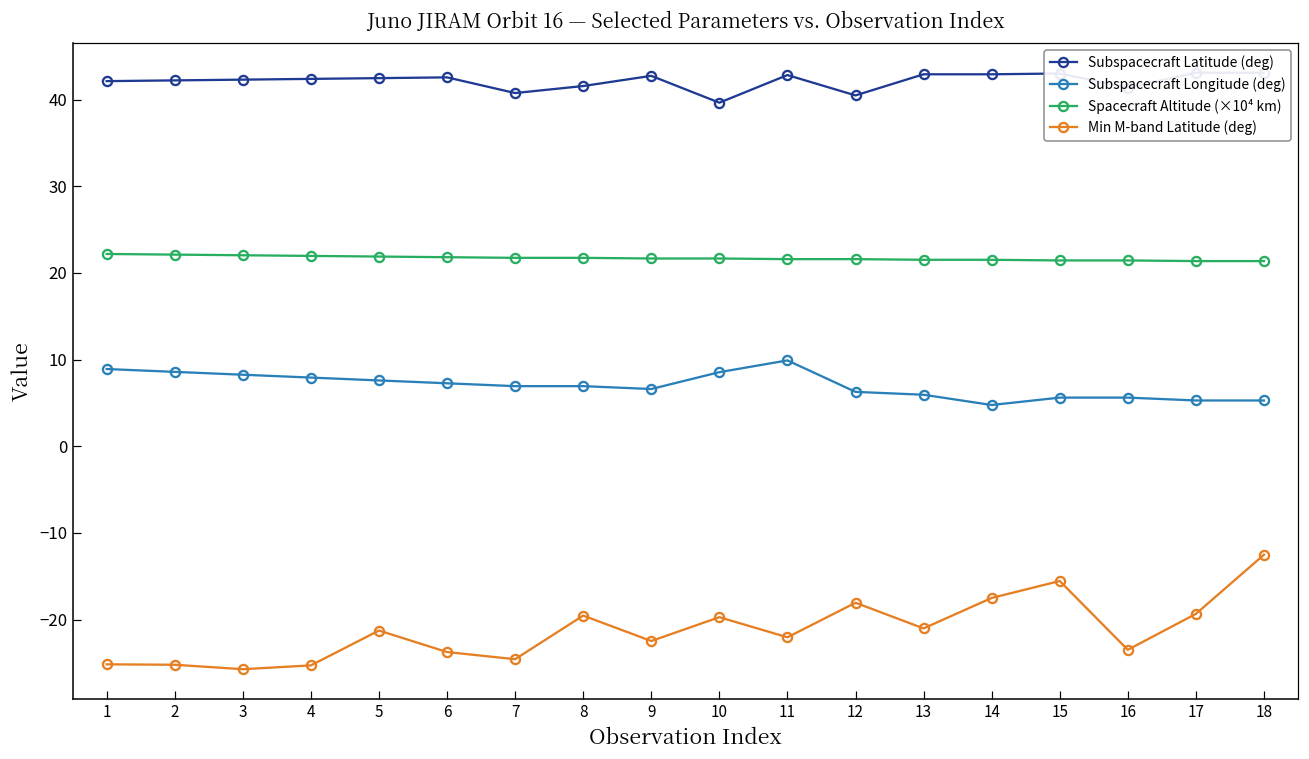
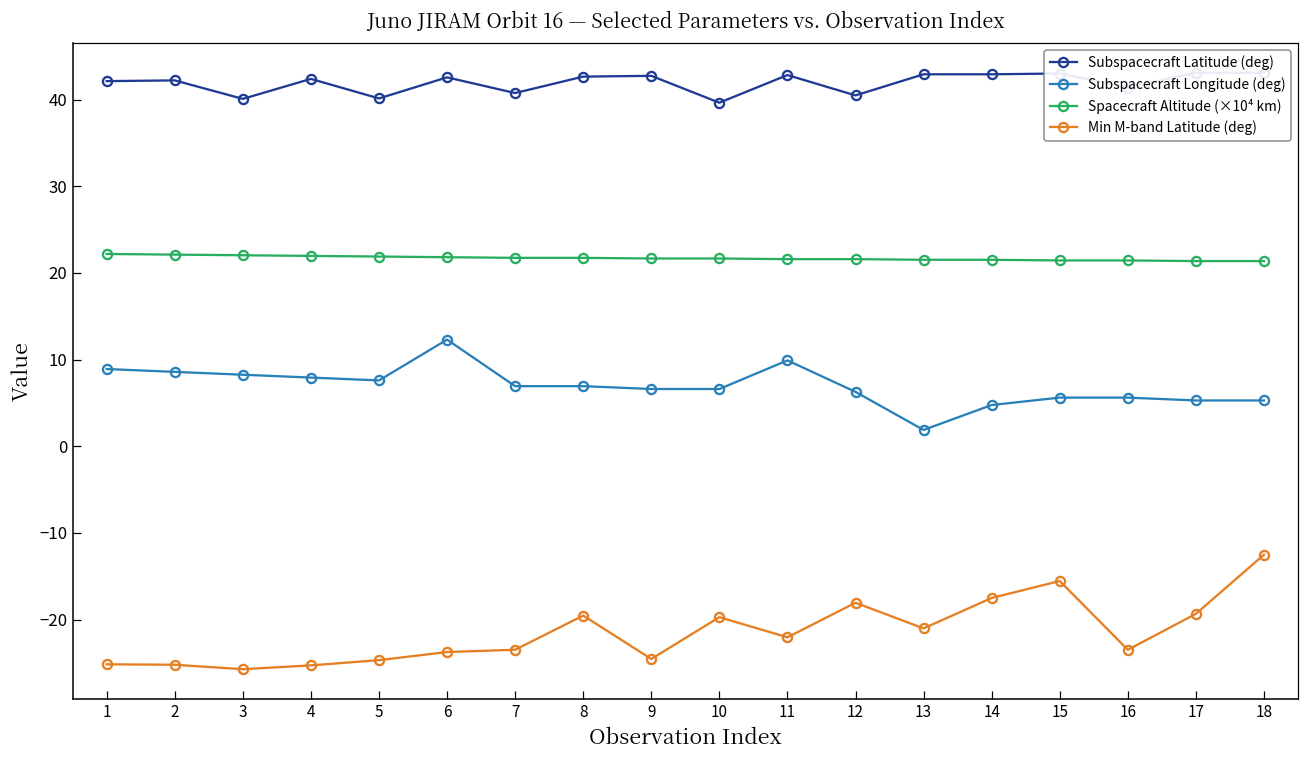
  {
    "Subspacecraft Latitude (deg)": {
      "1": 42,
      "2": 42,
-     "3": 42,
+     "3": 40,
      "4": 42,
-     "5": 42,
+     "5": 40,
      "6": 43,
      "7": 41,
-     "8": 42,
+     "8": 43,
      "9": 43,
      "10": 40,
      "11": 43,
      "12": 40,
      "13": 43,
      "14": 43
    },
    "Subspacecraft Longitude (deg)": {
      "1": 9,
      "2": 9,
      "3": 8,
      "4": 8,
      "5": 8,
-     "6": 7,
+     "6": 12,
      "7": 7,
      "8": 7,
      "9": 7,
-     "10": 9,
+     "10": 7,
      "11": 10,
      "12": 6,
-     "13": 6,
+     "13": 2,
      "14": 5,
      "15": 6,
      "16": 6,
      "17": 5,
      "18": 5
    },
    "Spacecraft Altitude (×10⁴ km)": {
      "1": 22,
      "2": 22,
      "3": 22,
      "4": 22,
      "5": 22,
      "6": 22,
      "7": 22,
      "8": 22,
      "9": 22,
      "10": 22,
      "11": 22,
      "12": 22,
      "13": 22,
      "14": 22,
      "15": 21,
      "16": 21,
      "17": 21,
      "18": 21
    },
    "Min M-band Latitude (deg)": {
      "1": -25,
      "2": -25,
      "3": -26,
      "4": -25,
-     "5": -21,
+     "5": -25,
      "6": -24,
-     "7": -25,
+     "7": -23,
      "8": -20,
-     "9": -22,
+     "9": -25,
      "10": -20,
      "11": -22,
      "12": -18,
      "13": -21,
      "14": -17,
      "15": -16,
      "16": -23,
      "17": -19,
      "18": -13
    }
  }
